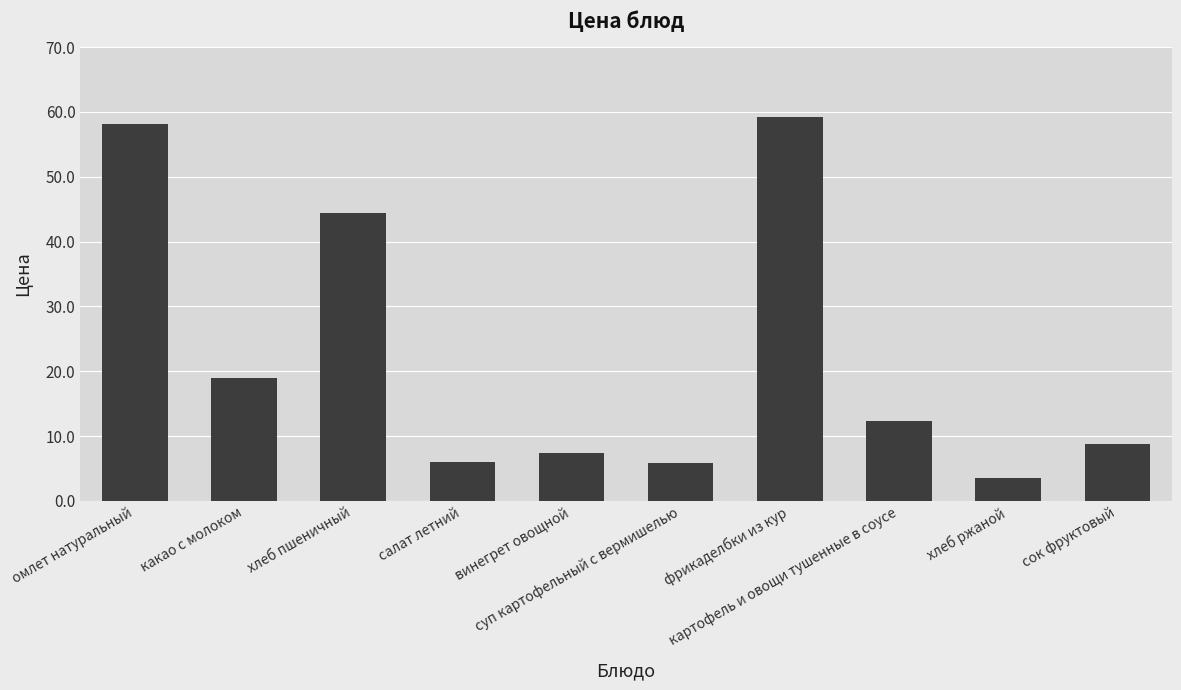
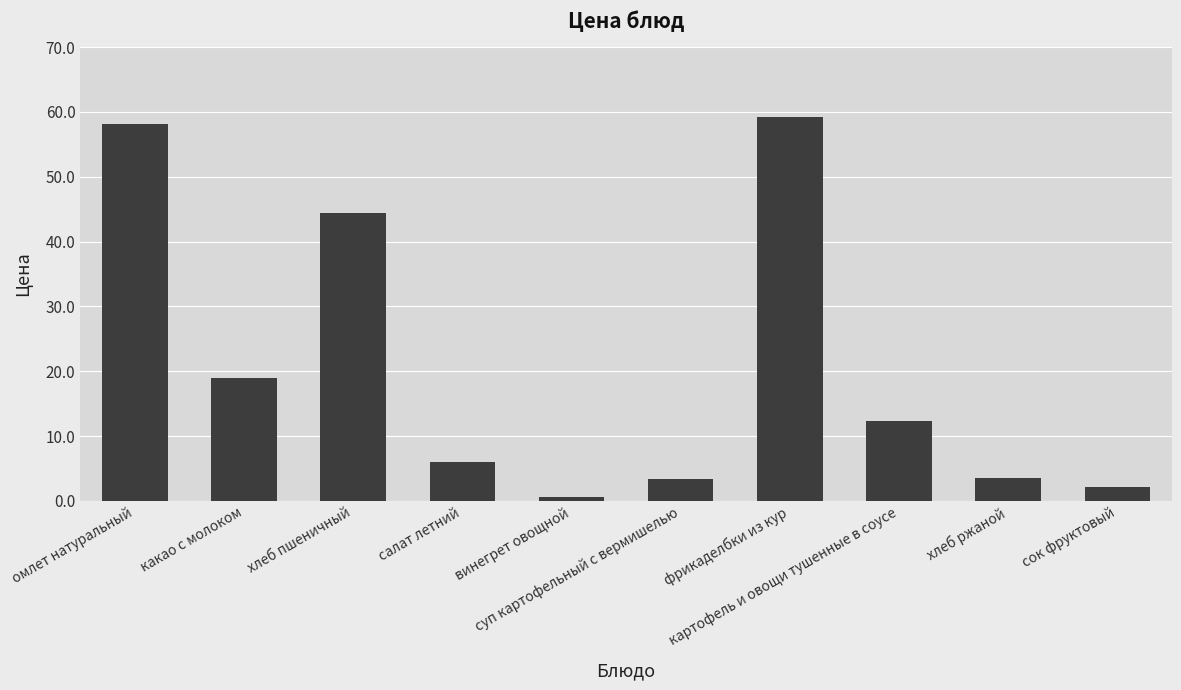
  {
    "омлет натуральный": 58,
    "какао с молоком": 19,
    "хлеб пшеничный": 44,
    "салат летний": 6,
-   "винегрет овощной": 7,
-   "суп картофельный с вермишелью": 6,
+   "винегрет овощной": 1,
+   "суп картофельный с вермишелью": 3,
    "фрикаделбки из кур": 59,
    "картофель и овощи тушенные в соусе": 12,
    "хлеб ржаной": 4,
-   "сок фруктовый": 9
+   "сок фруктовый": 2
  }
